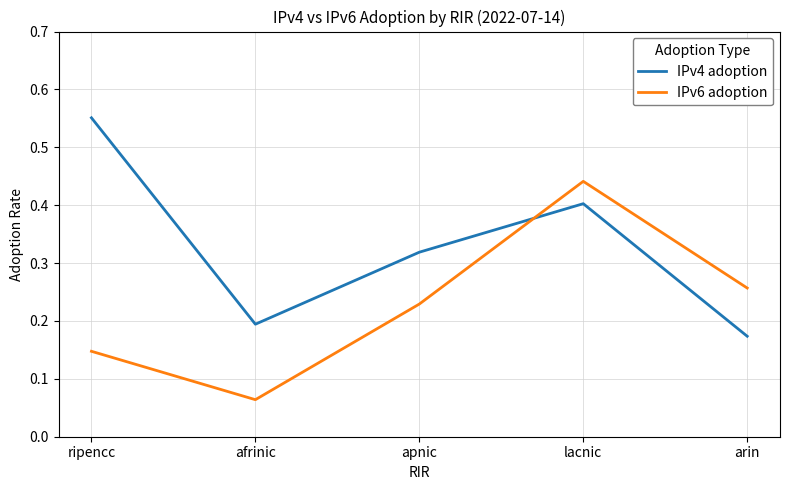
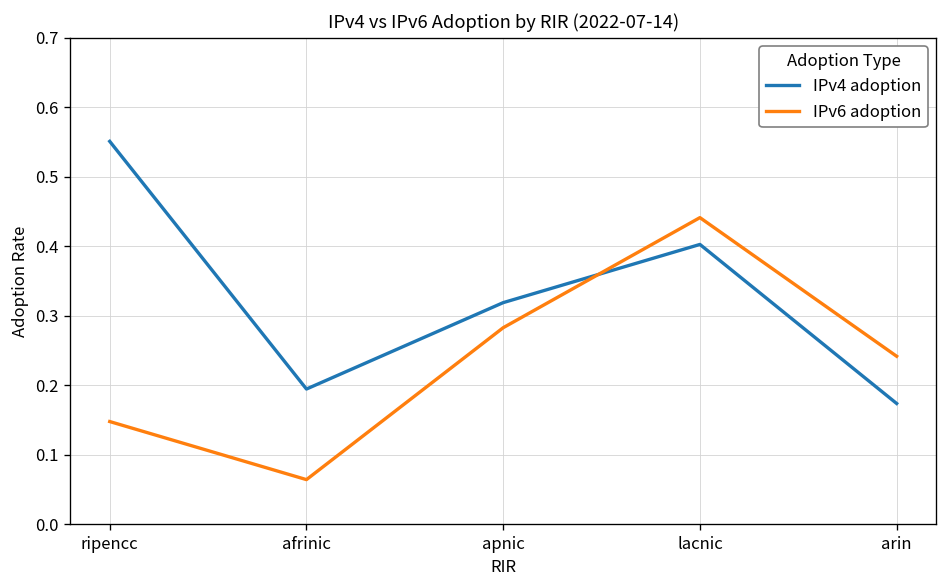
  {
    "IPv4 adoption": {
      "ripencc": 0.55,
      "afrinic": 0.19,
      "apnic": 0.32,
      "lacnic": 0.40,
      "arin": 0.17
    },
    "IPv6 adoption": {
      "ripencc": 0.15,
      "afrinic": 0.06,
-     "apnic": 0.23,
+     "apnic": 0.28,
      "lacnic": 0.44,
-     "arin": 0.26
+     "arin": 0.24
    }
  }
